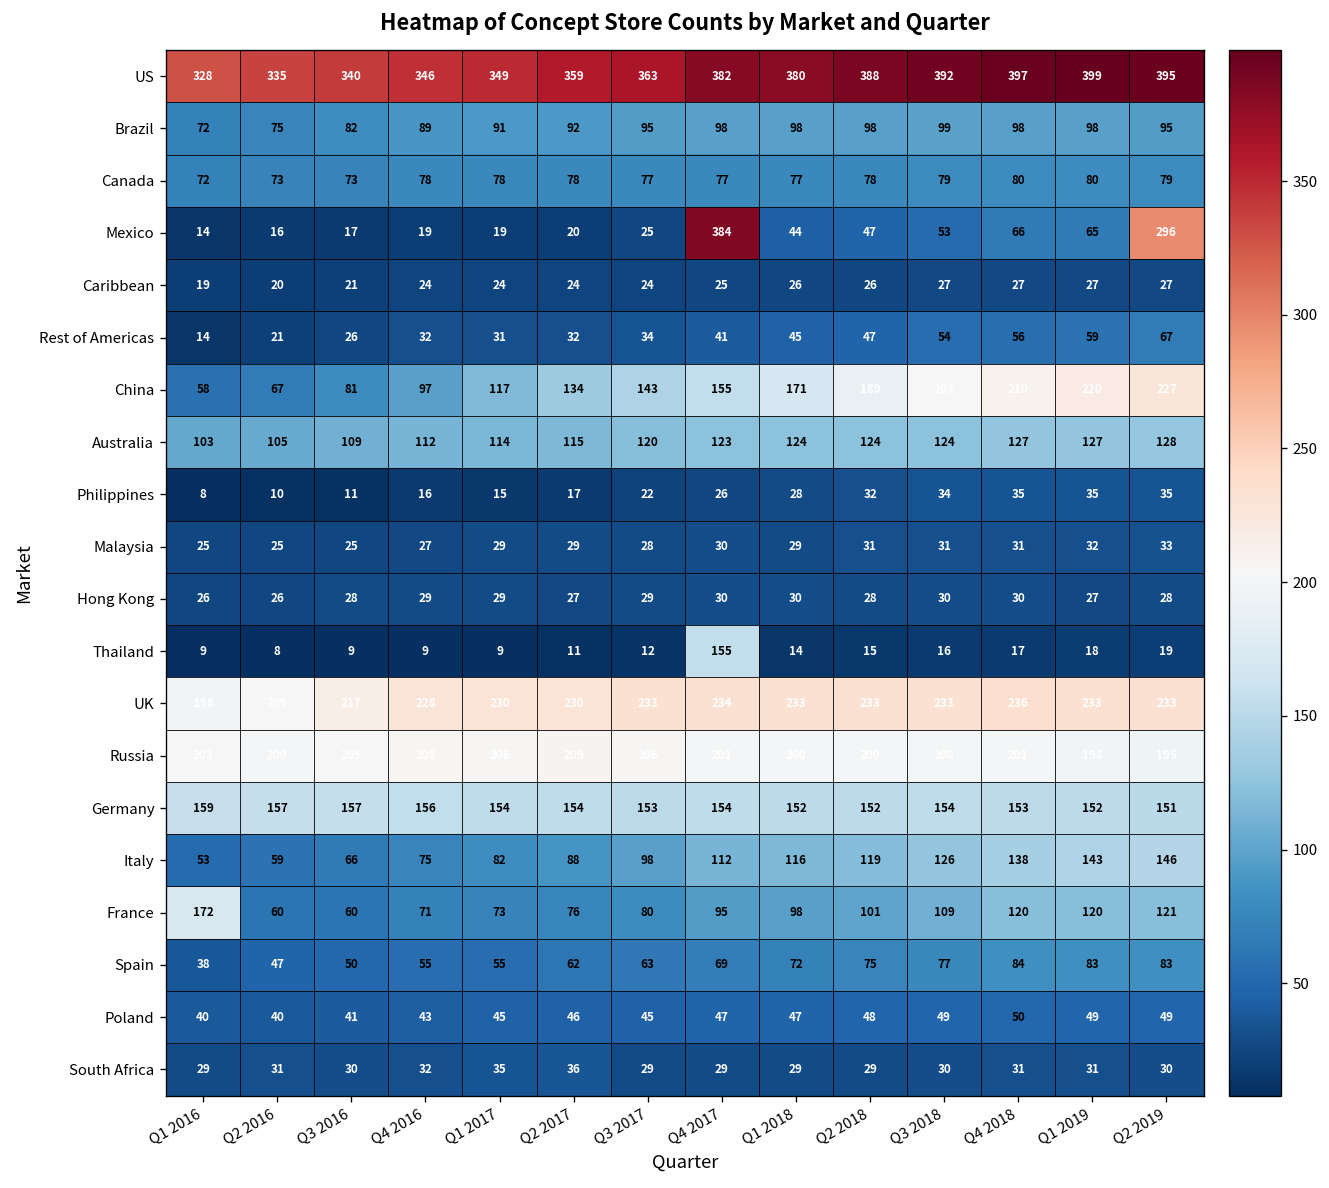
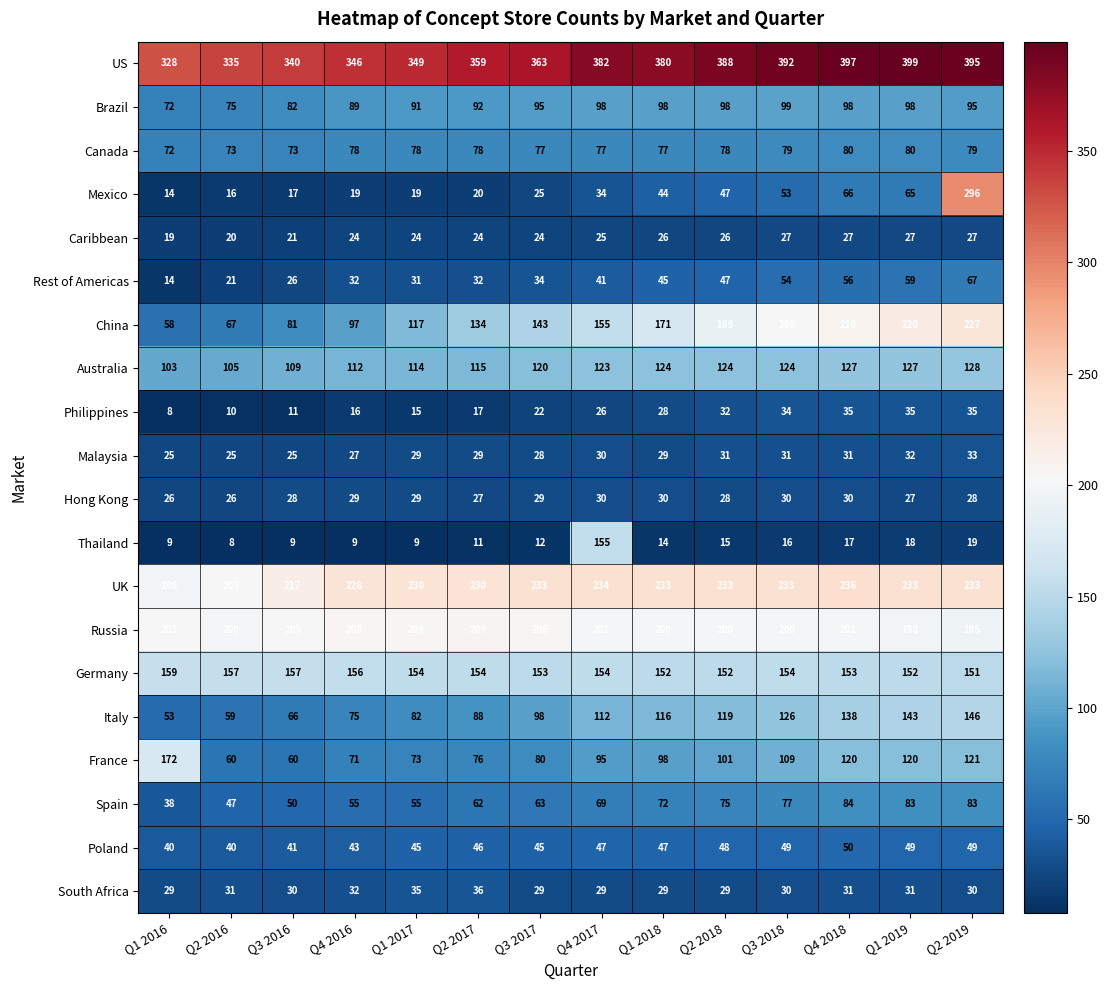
  {
    "Mexico": {
      "Q1 2016": 14,
      "Q2 2016": 16,
      "Q3 2016": 17,
      "Q4 2016": 19,
      "Q1 2017": 19,
      "Q2 2017": 20,
      "Q3 2017": 25,
-     "Q4 2017": 384,
+     "Q4 2017": 34,
      "Q1 2018": 44,
      "Q2 2018": 47,
      "Q3 2018": 53,
      "Q4 2018": 66,
      "Q1 2019": 65,
      "Q2 2019": 296
    }
  }
